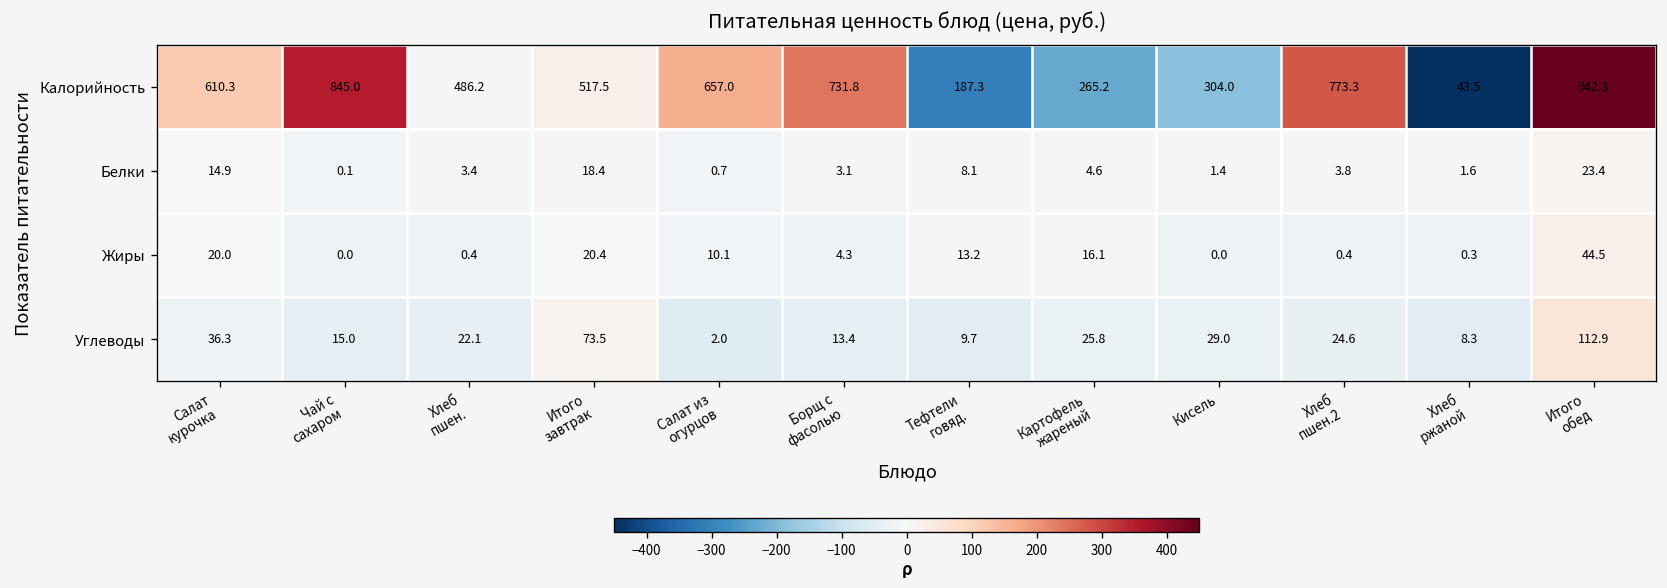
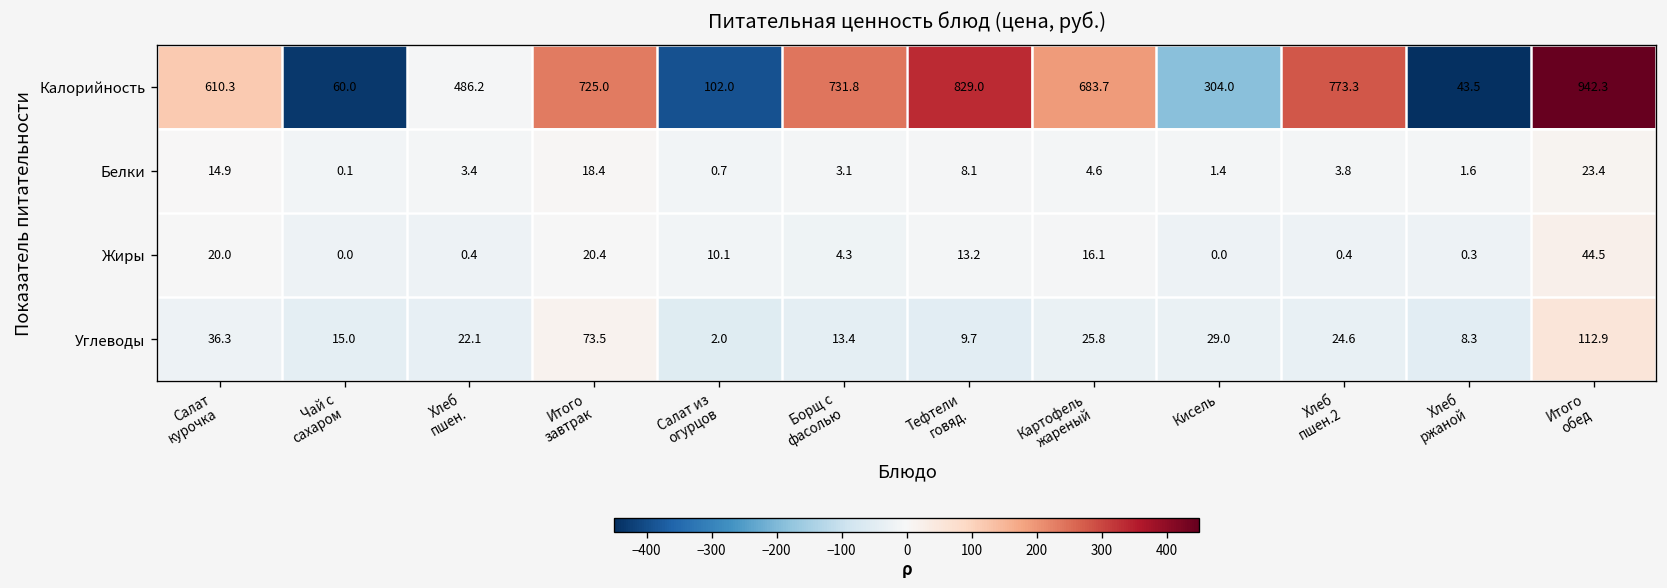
  {
    "Калорийность": {
      "Салат курочка": 610.3,
-     "Чай с сахаром": 845.0,
+     "Чай с сахаром": 60.0,
      "Хлеб пшен.": 486.2,
-     "Итого завтрак": 517.5,
-     "Салат из огурцов": 657.0,
+     "Итого завтрак": 725.0,
+     "Салат из огурцов": 102.0,
      "Борщ с фасолью": 731.8,
-     "Тефтели говяд.": 187.3,
-     "Картофель жареный": 265.2,
+     "Тефтели говяд.": 829.0,
+     "Картофель жареный": 683.7,
      "Кисель": 304.0,
      "Хлеб пшен.2": 773.3,
      "Хлеб ржаной": 43.5,
      "Итого обед": 942.3
    },
    "Белки": {
      "Салат курочка": 14.9,
      "Чай с сахаром": 0.1,
      "Хлеб пшен.": 3.4,
      "Итого завтрак": 18.4,
      "Салат из огурцов": 0.7,
      "Борщ с фасолью": 3.1,
      "Тефтели говяд.": 8.1,
      "Картофель жареный": 4.6,
      "Кисель": 1.4,
      "Хлеб пшен.2": 3.8,
      "Хлеб ржаной": 1.6,
      "Итого обед": 23.4
    },
    "Жиры": {
      "Салат курочка": 20.0,
      "Чай с сахаром": 0.0,
      "Хлеб пшен.": 0.4,
      "Итого завтрак": 20.4,
      "Салат из огурцов": 10.1,
      "Борщ с фасолью": 4.3,
      "Тефтели говяд.": 13.2,
      "Картофель жареный": 16.1,
      "Кисель": 0.0,
      "Хлеб пшен.2": 0.4,
      "Хлеб ржаной": 0.3,
      "Итого обед": 44.5
    },
    "Углеводы": {
      "Салат курочка": 36.3,
      "Чай с сахаром": 15.0,
      "Хлеб пшен.": 22.1,
      "Итого завтрак": 73.5,
      "Салат из огурцов": 2.0,
      "Борщ с фасолью": 13.4,
      "Тефтели говяд.": 9.7,
      "Картофель жареный": 25.8,
      "Кисель": 29.0,
      "Хлеб пшен.2": 24.6,
      "Хлеб ржаной": 8.3,
      "Итого обед": 112.9
    }
  }
